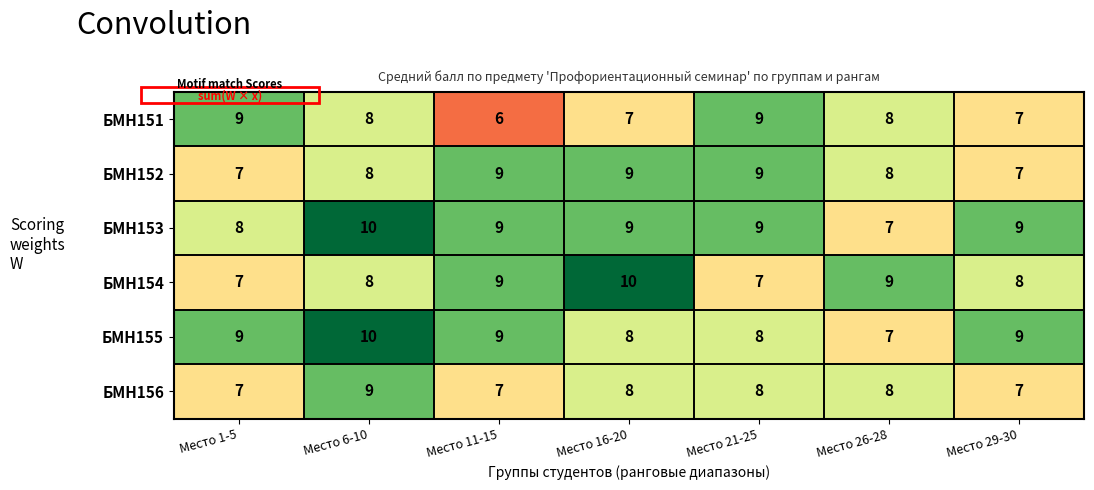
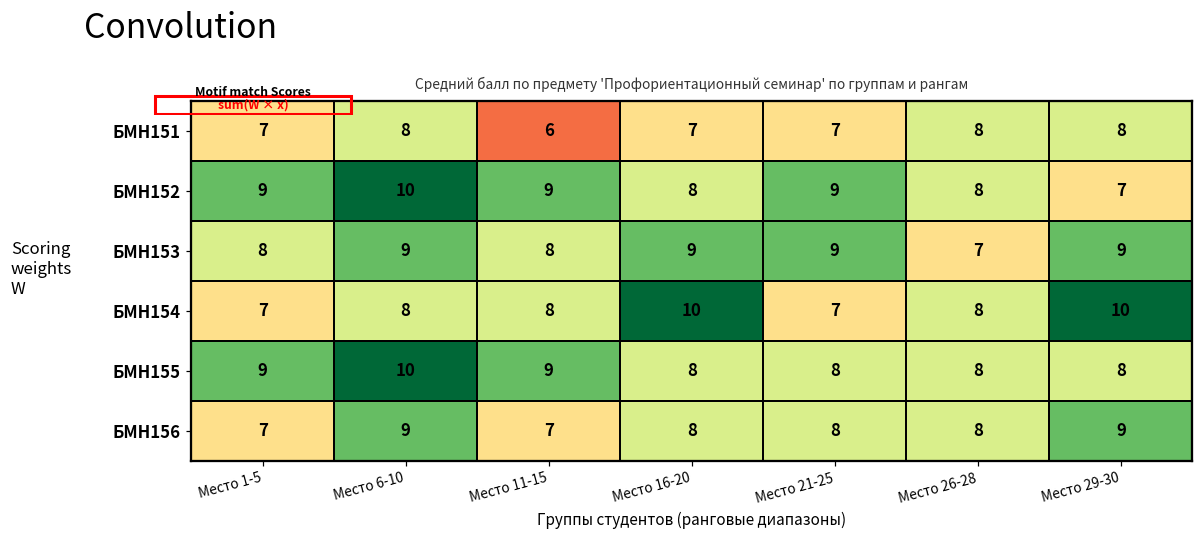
  {
    "БМН151": {
-     "Место 1-5": 9,
+     "Место 1-5": 7,
      "Место 6-10": 8,
      "Место 11-15": 6,
      "Место 16-20": 7,
-     "Место 21-25": 9,
+     "Место 21-25": 7,
      "Место 26-28": 8,
-     "Место 29-30": 7
+     "Место 29-30": 8
    },
    "БМН152": {
-     "Место 1-5": 7,
-     "Место 6-10": 8,
+     "Место 1-5": 9,
+     "Место 6-10": 10,
      "Место 11-15": 9,
-     "Место 16-20": 9,
+     "Место 16-20": 8,
      "Место 21-25": 9,
      "Место 26-28": 8,
      "Место 29-30": 7
    },
    "БМН153": {
      "Место 1-5": 8,
-     "Место 6-10": 10,
-     "Место 11-15": 9,
+     "Место 6-10": 9,
+     "Место 11-15": 8,
      "Место 16-20": 9,
      "Место 21-25": 9,
      "Место 26-28": 7,
      "Место 29-30": 9
    },
    "БМН154": {
      "Место 1-5": 7,
      "Место 6-10": 8,
-     "Место 11-15": 9,
+     "Место 11-15": 8,
      "Место 16-20": 10,
      "Место 21-25": 7,
-     "Место 26-28": 9,
-     "Место 29-30": 8
+     "Место 26-28": 8,
+     "Место 29-30": 10
    },
    "БМН155": {
      "Место 1-5": 9,
      "Место 6-10": 10,
      "Место 11-15": 9,
      "Место 16-20": 8,
      "Место 21-25": 8,
-     "Место 26-28": 7,
-     "Место 29-30": 9
+     "Место 26-28": 8,
+     "Место 29-30": 8
    },
    "БМН156": {
      "Место 1-5": 7,
      "Место 6-10": 9,
      "Место 11-15": 7,
      "Место 16-20": 8,
      "Место 21-25": 8,
      "Место 26-28": 8,
-     "Место 29-30": 7
+     "Место 29-30": 9
    }
  }
